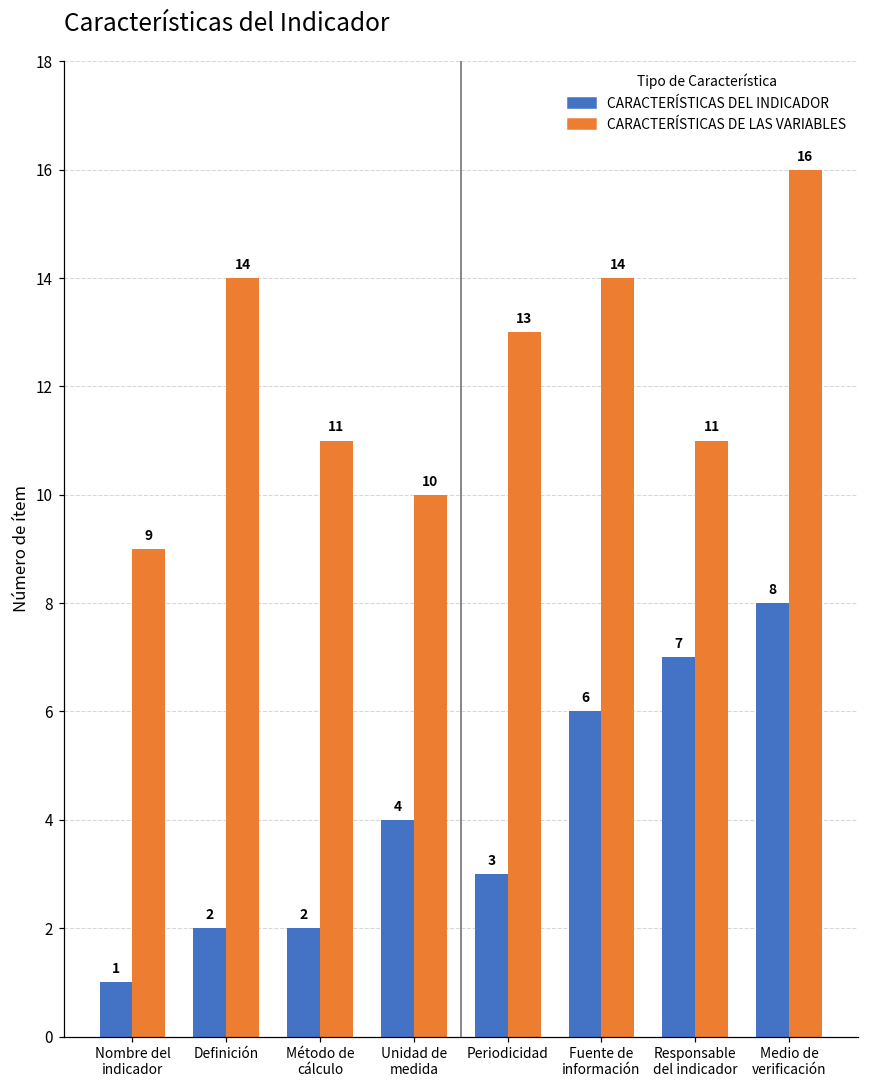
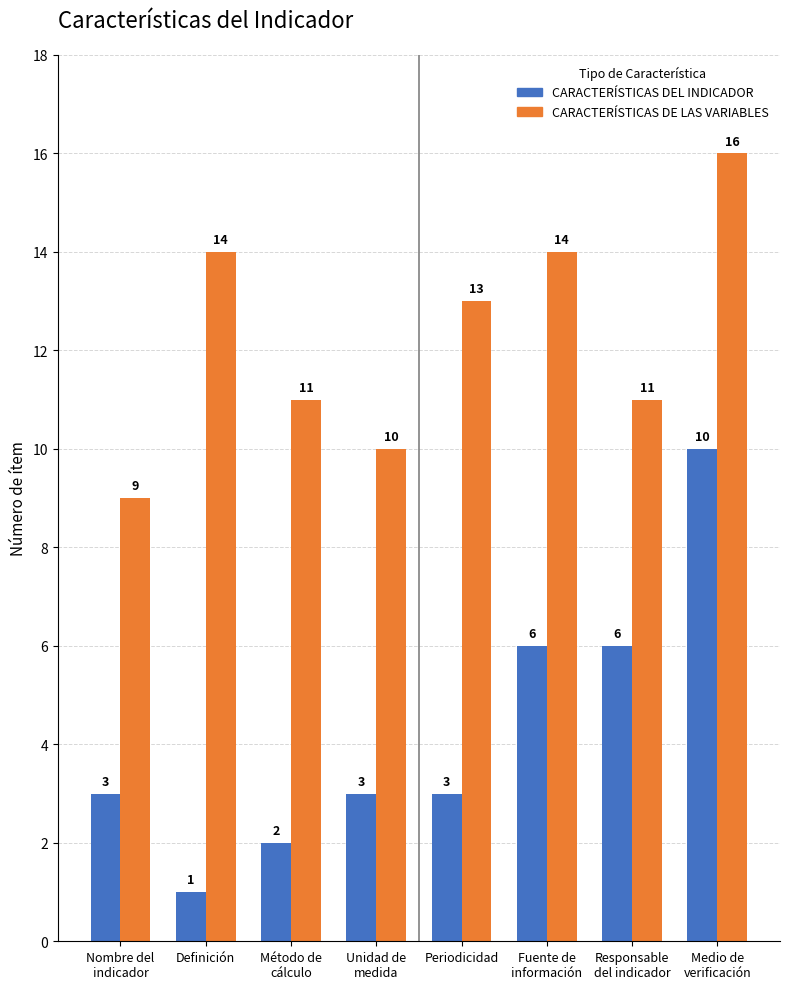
  {
    "CARACTERÍSTICAS DEL INDICADOR": {
-     "Nombre del indicador": 1,
-     "Definición": 2,
+     "Nombre del indicador": 3,
+     "Definición": 1,
      "Método de cálculo": 2,
-     "Unidad de medida": 4,
+     "Unidad de medida": 3,
      "Periodicidad": 3,
      "Fuente de información": 6,
-     "Responsable del indicador": 7,
-     "Medio de verificación": 8
+     "Responsable del indicador": 6,
+     "Medio de verificación": 10
    },
    "CARACTERÍSTICAS DE LAS VARIABLES": {
      "Nombre del indicador": 9,
      "Definición": 14,
      "Método de cálculo": 11,
      "Unidad de medida": 10,
      "Periodicidad": 13,
      "Fuente de información": 14,
      "Responsable del indicador": 11,
      "Medio de verificación": 16
    }
  }
